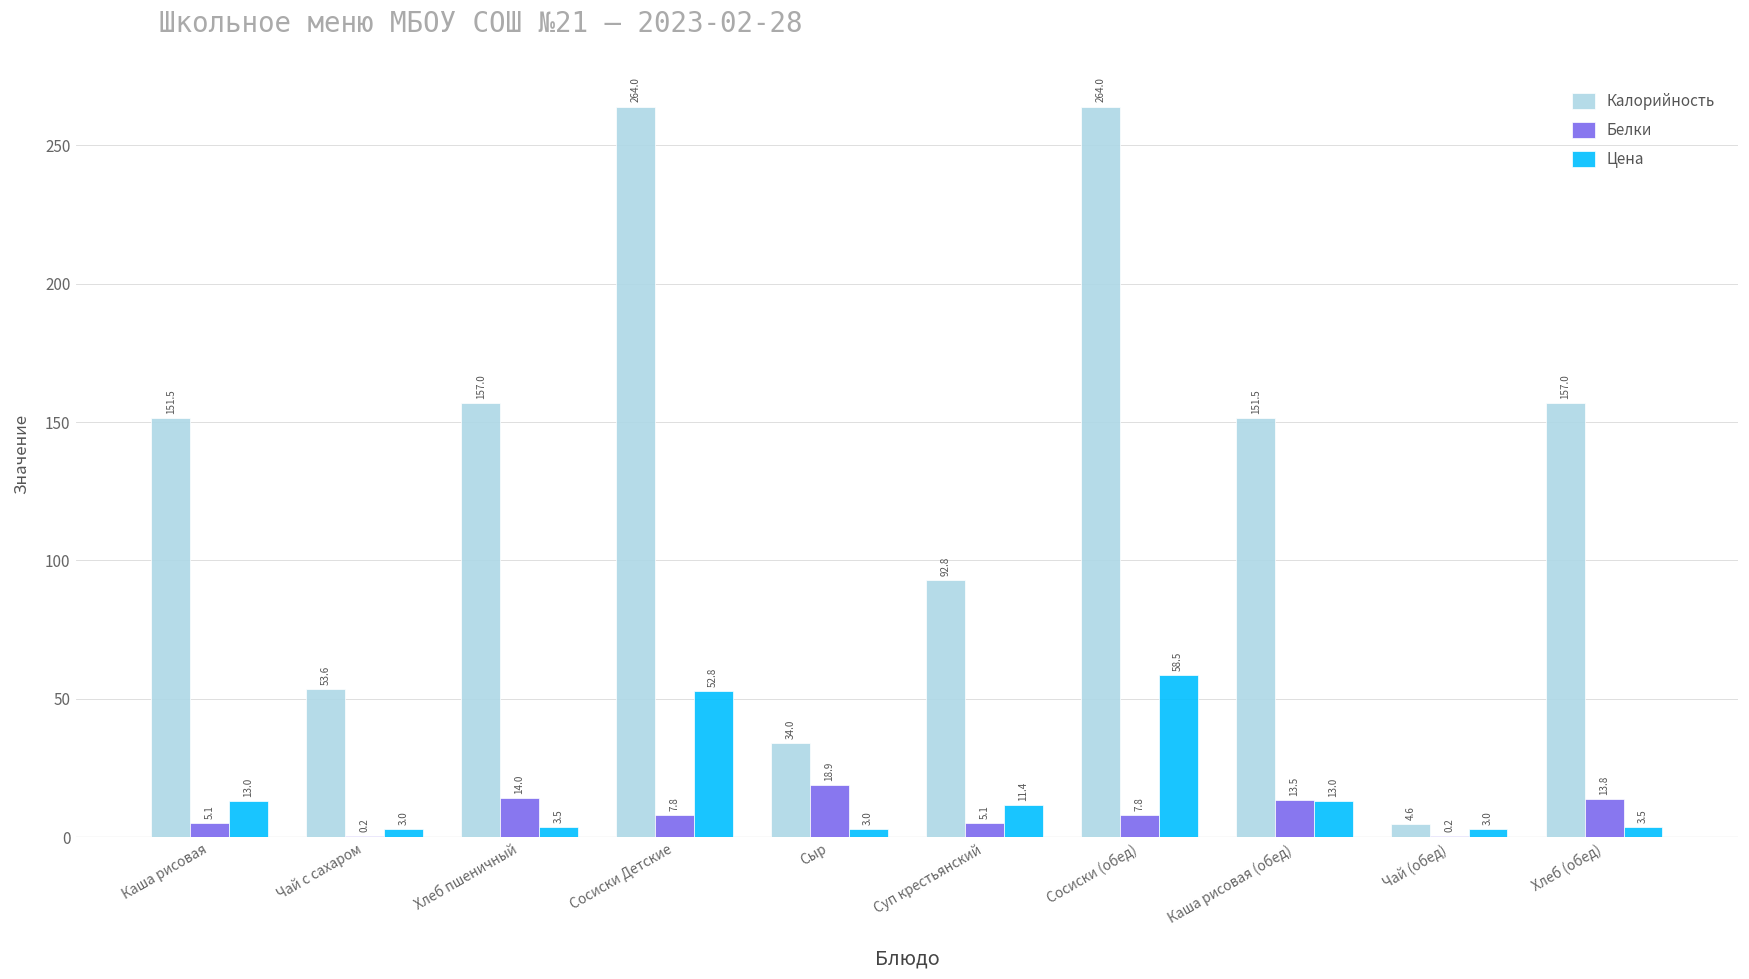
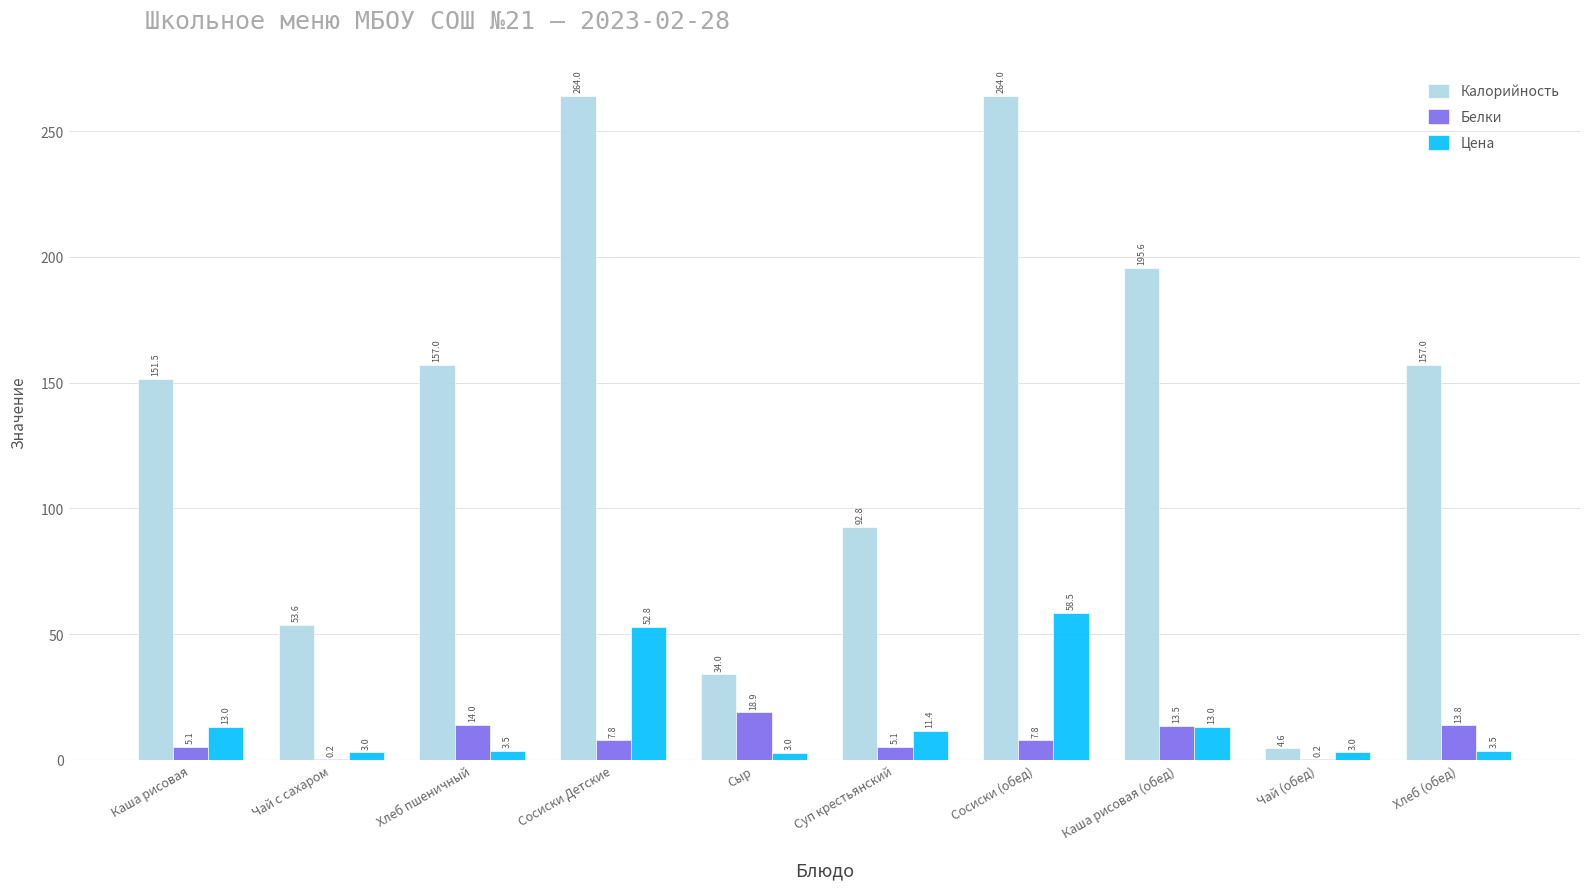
  {
    "Калорийность": {
      "Каша рисовая": 151.5,
      "Чай с сахаром": 53.6,
      "Хлеб пшеничный": 157.0,
      "Сосиски Детские": 264.0,
      "Сыр": 34.0,
      "Суп крестьянский": 92.8,
      "Сосиски (обед)": 264.0,
-     "Каша рисовая (обед)": 151.5,
+     "Каша рисовая (обед)": 195.6,
      "Чай (обед)": 4.6,
      "Хлеб (обед)": 157.0
    },
    "Белки": {
      "Каша рисовая": 5.1,
      "Чай с сахаром": 0.2,
      "Хлеб пшеничный": 14.0,
      "Сосиски Детские": 7.8,
      "Сыр": 18.9,
      "Суп крестьянский": 5.1,
      "Сосиски (обед)": 7.8,
      "Каша рисовая (обед)": 13.5,
      "Чай (обед)": 0.2,
      "Хлеб (обед)": 13.8
    },
    "Цена": {
      "Каша рисовая": 13.0,
      "Чай с сахаром": 3.0,
      "Хлеб пшеничный": 3.5,
      "Сосиски Детские": 52.8,
      "Сыр": 3.0,
      "Суп крестьянский": 11.4,
      "Сосиски (обед)": 58.5,
      "Каша рисовая (обед)": 13.0,
      "Чай (обед)": 3.0,
      "Хлеб (обед)": 3.5
    }
  }
